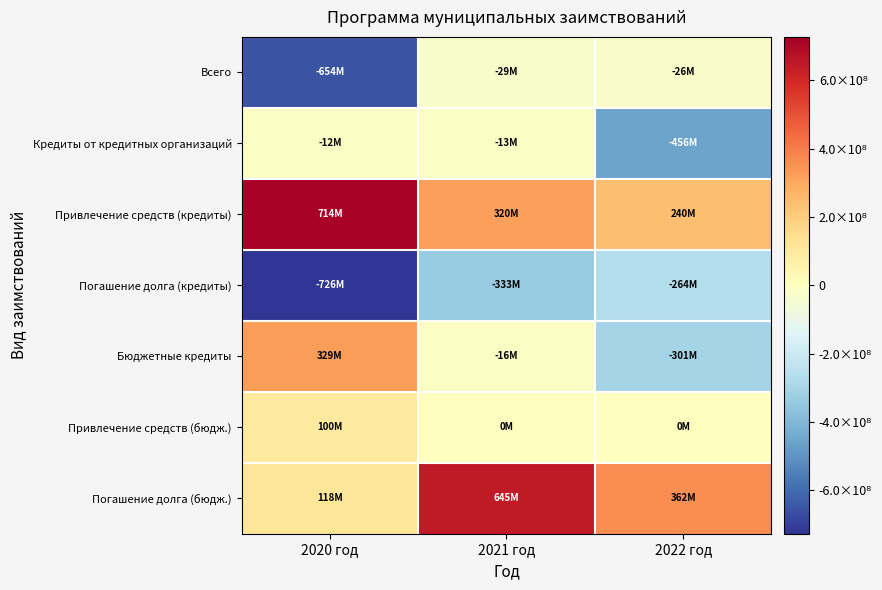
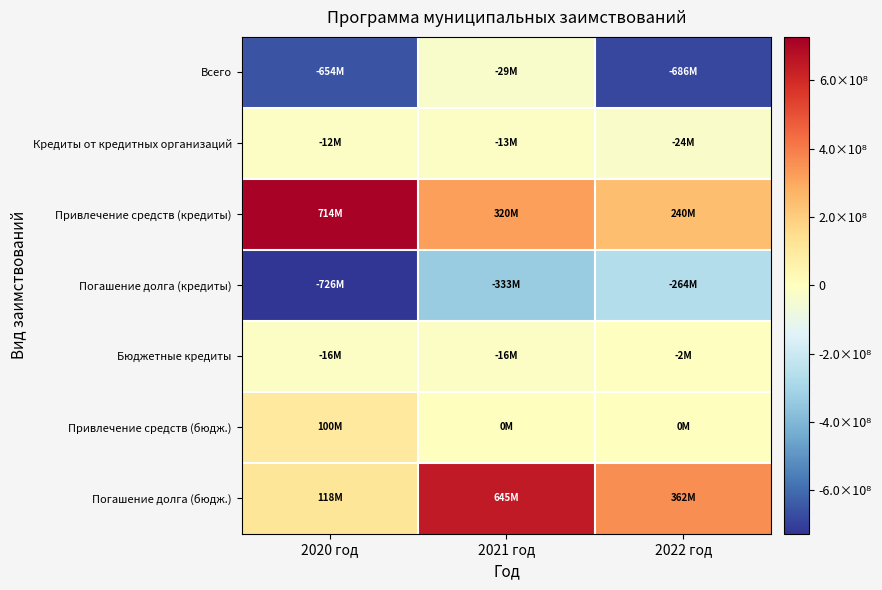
  {
    "Всего": {
      "2020 год": "-654M",
      "2021 год": "-29M",
-     "2022 год": "-26M"
+     "2022 год": "-686M"
    },
    "Кредиты от кредитных организаций": {
      "2020 год": "-12M",
      "2021 год": "-13M",
-     "2022 год": "-456M"
+     "2022 год": "-24M"
    },
    "Привлечение средств (кредиты)": {
      "2020 год": "714M",
      "2021 год": "320M",
      "2022 год": "240M"
    },
    "Погашение долга (кредиты)": {
      "2020 год": "-726M",
      "2021 год": "-333M",
      "2022 год": "-264M"
    },
    "Бюджетные кредиты": {
-     "2020 год": "329M",
+     "2020 год": "-16M",
      "2021 год": "-16M",
-     "2022 год": "-301M"
+     "2022 год": "-2M"
    },
    "Привлечение средств (бюдж.)": {
      "2020 год": "100M",
      "2021 год": "0M",
      "2022 год": "0M"
    },
    "Погашение долга (бюдж.)": {
      "2020 год": "118M",
      "2021 год": "645M",
      "2022 год": "362M"
    }
  }
